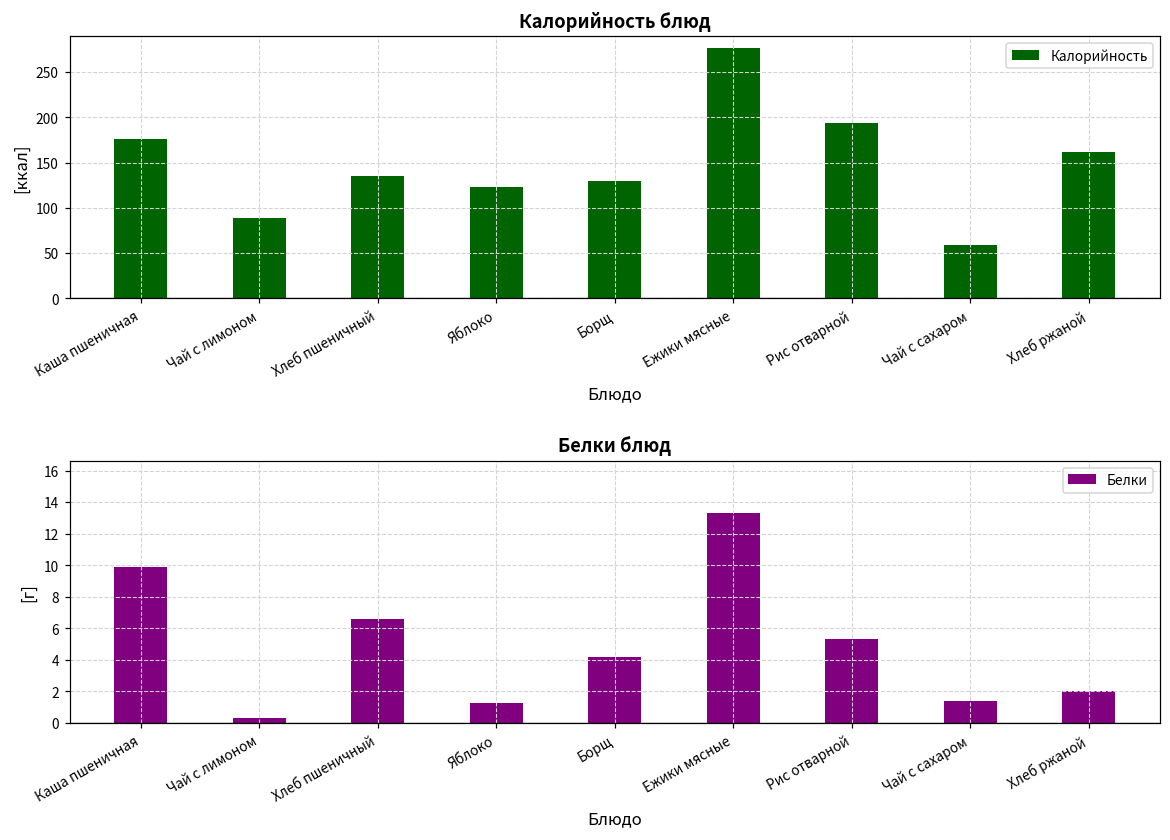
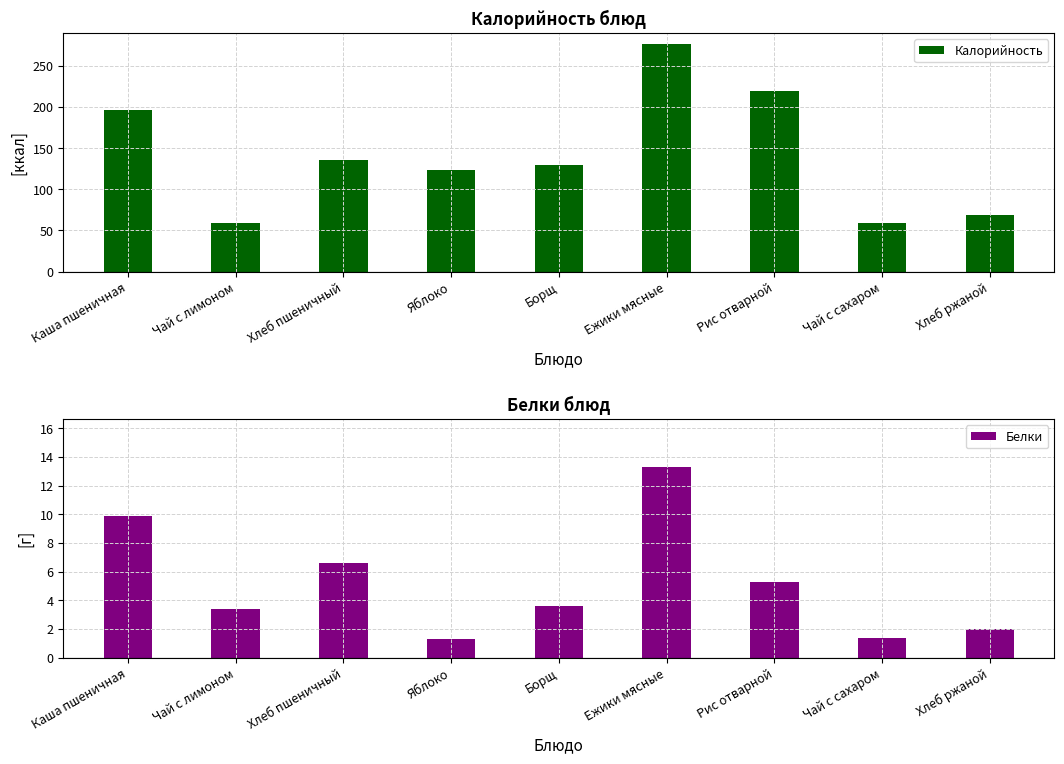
  {
    "Калорийность блюд": {
-     "Каша пшеничная": 180,
-     "Чай с лимоном": 90,
+     "Каша пшеничная": 200,
+     "Чай с лимоном": 60,
      "Хлеб пшеничный": 140,
      "Яблоко": 120,
      "Борщ": 130,
      "Ежики мясные": 280,
-     "Рис отварной": 190,
+     "Рис отварной": 220,
      "Чай с сахаром": 60,
-     "Хлеб ржаной": 160
+     "Хлеб ржаной": 70
    },
    "Белки блюд": {
      "Каша пшеничная": 9.9,
-     "Чай с лимоном": 0.3,
+     "Чай с лимоном": 3.4,
      "Хлеб пшеничный": 6.6,
      "Яблоко": 1.3,
-     "Борщ": 4.2,
+     "Борщ": 3.6,
      "Ежики мясные": 13.3,
      "Рис отварной": 5.3,
      "Чай с сахаром": 1.4,
      "Хлеб ржаной": 2.0
    }
  }
